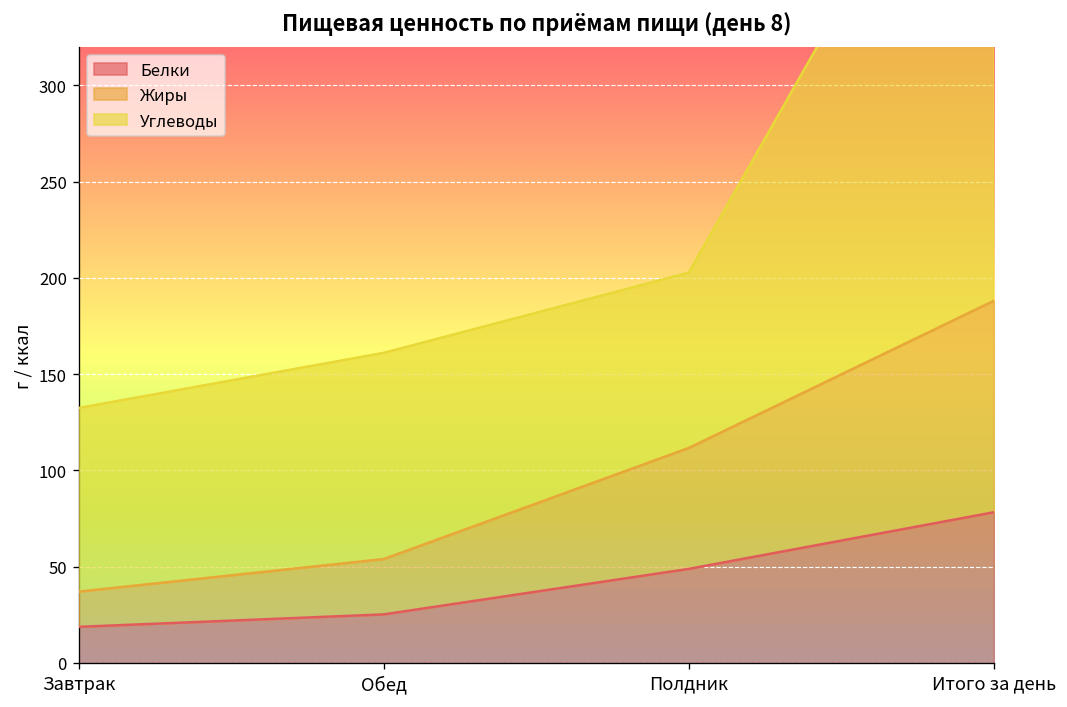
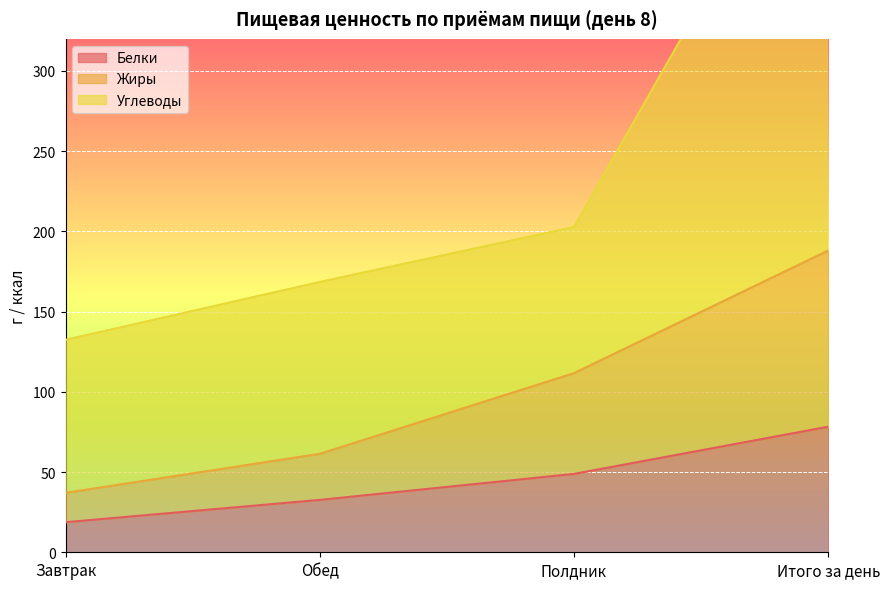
  {
    "Белки": {
      "Завтрак": 19,
-     "Обед": 25,
+     "Обед": 33,
      "Полдник": 49,
      "Итого за день": 78
    }
  }
